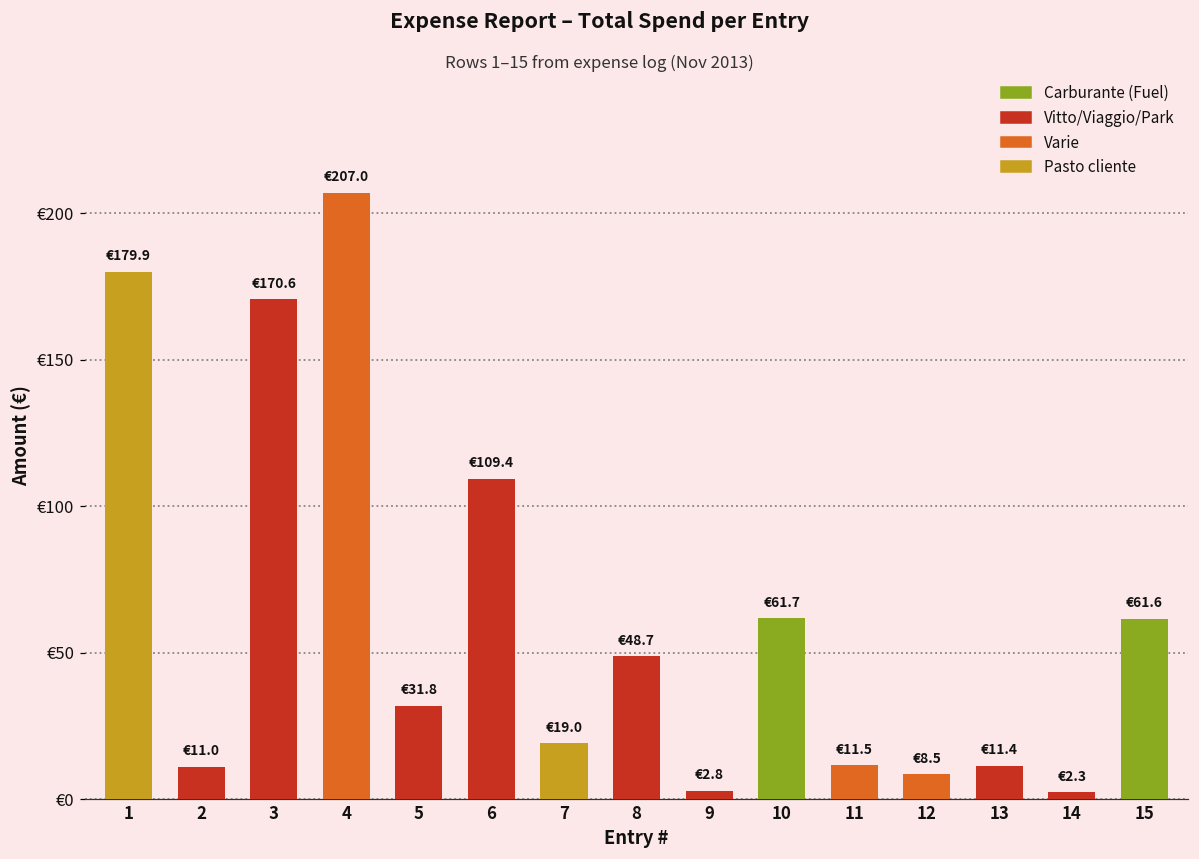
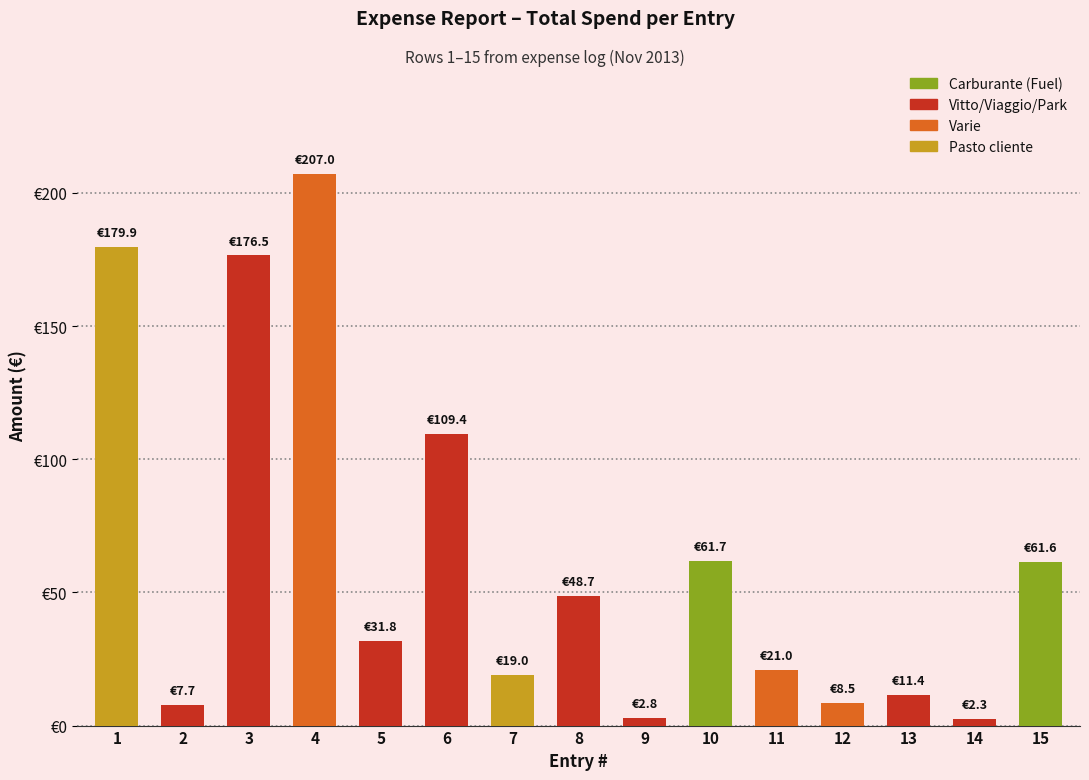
  {
    "1": "€179.9",
-   "2": "€11.0",
-   "3": "€170.6",
+   "2": "€7.7",
+   "3": "€176.5",
    "4": "€207.0",
    "5": "€31.8",
    "6": "€109.4",
    "7": "€19.0",
    "8": "€48.7",
    "9": "€2.8",
    "10": "€61.7",
-   "11": "€11.5",
+   "11": "€21.0",
    "12": "€8.5",
    "13": "€11.4",
    "14": "€2.3",
    "15": "€61.6"
  }
